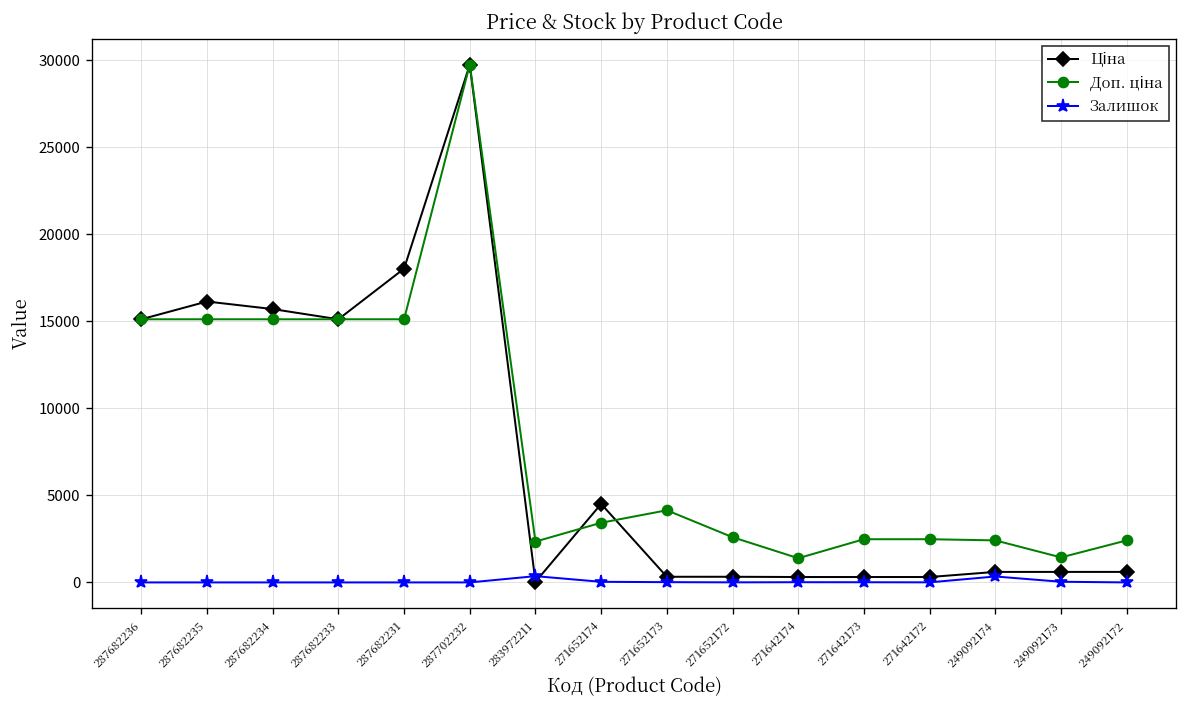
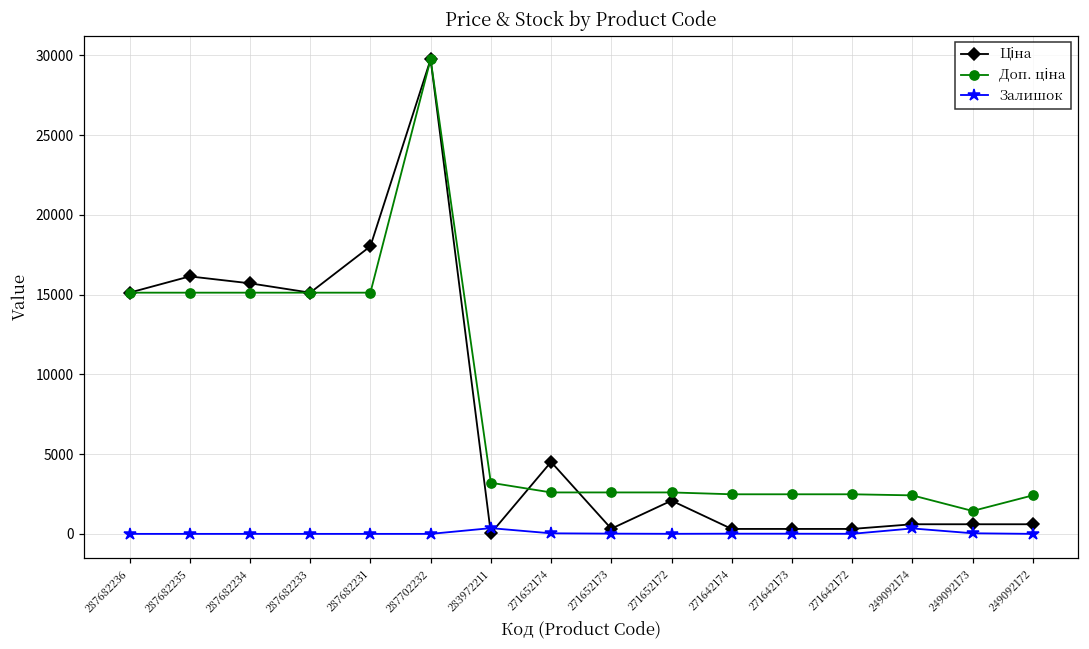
  {
    "Ціна": {
      "287682235": 16100,
      "287682234": 15700,
      "287682231": 18000,
      "283972211": 0,
      "271652174": 4500,
      "271652173": 300,
-     "271652172": 300,
+     "271652172": 2100,
      "271642174": 300,
      "271642173": 300,
      "271642172": 300,
      "249092174": 600,
      "249092173": 600,
      "249092172": 600
    },
    "Доп. ціна": {
      "287682235": 15100,
      "287682234": 15100,
      "287682231": 15100,
-     "283972211": 2300,
-     "271652174": 3400,
-     "271652173": 4100,
+     "283972211": 3200,
+     "271652174": 2600,
+     "271652173": 2600,
      "271652172": 2600,
-     "271642174": 1400,
+     "271642174": 2500,
      "271642173": 2500,
      "271642172": 2500,
      "249092174": 2400,
      "249092173": 1400,
      "249092172": 2400
    },
    "Залишок": {
      "287682236": 0,
      "287682235": 0,
      "287682234": 0,
      "287682233": 0,
      "287682231": 0,
      "287702232": 0,
      "283972211": 400,
      "271652174": 0,
      "271652173": 0,
      "271652172": 0,
      "271642174": 0,
      "271642173": 0,
      "271642172": 0,
      "249092174": 300,
      "249092173": 0,
      "249092172": 0
    }
  }
